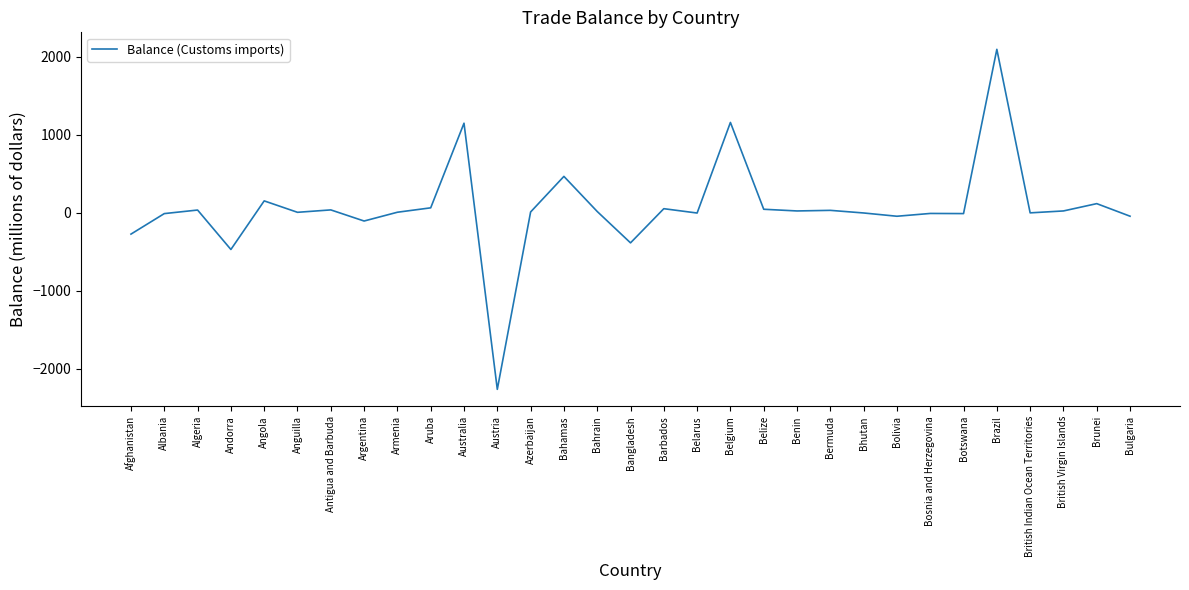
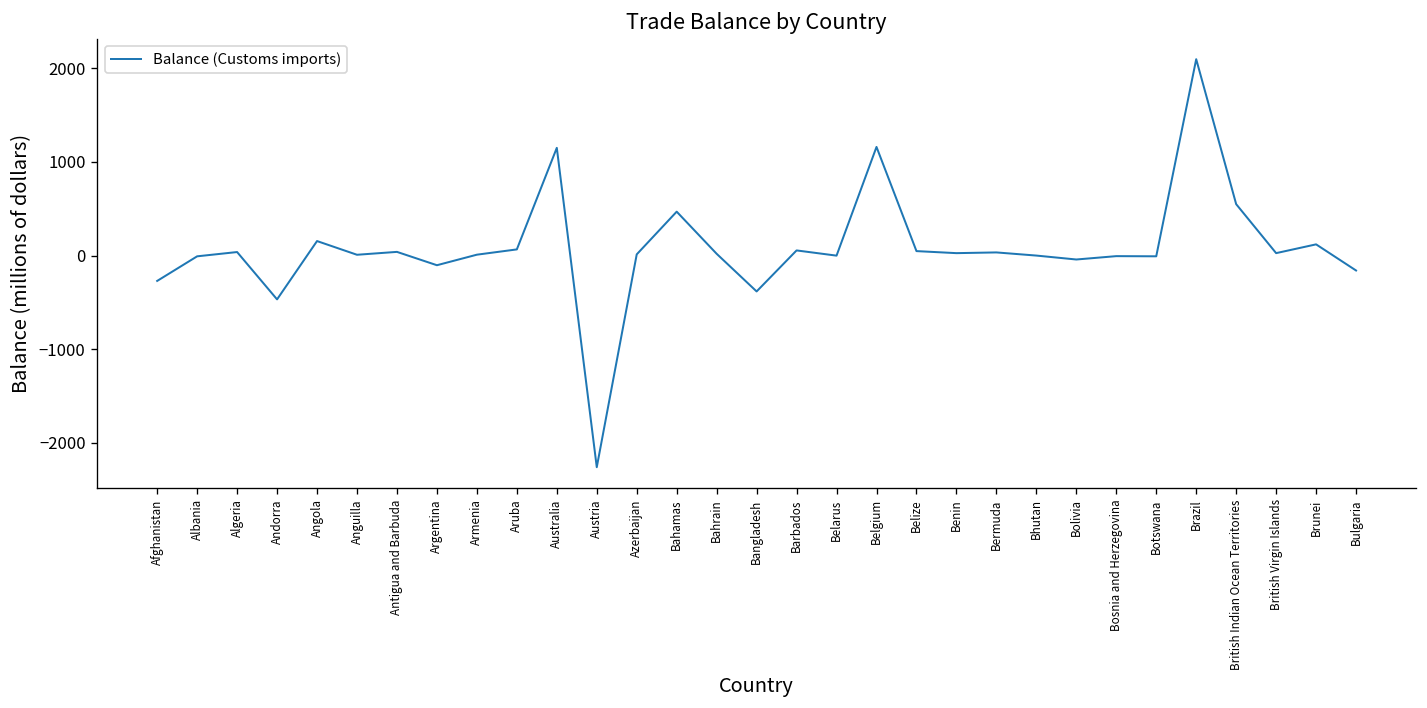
  {
    "Afghanistan": -300,
    "Albania": 0,
    "Algeria": 0,
    "Andorra": -500,
    "Angola": 200,
    "Anguilla": 0,
    "Antigua and Barbuda": 0,
    "Argentina": -100,
    "Armenia": 0,
    "Aruba": 100,
    "Australia": 1200,
    "Austria": -2300,
    "Azerbaijan": 0,
    "Bahamas": 500,
    "Bahrain": 0,
    "Bangladesh": -400,
    "Barbados": 100,
    "Belarus": 0,
    "Belgium": 1200,
    "Belize": 0,
    "Benin": 0,
    "Bermuda": 0,
    "Bhutan": 0,
    "Bolivia": 0,
    "Bosnia and Herzegovina": 0,
    "Botswana": 0,
    "Brazil": 2100,
-   "British Indian Ocean Territories": 0,
+   "British Indian Ocean Territories": 500,
    "British Virgin Islands": 0,
    "Brunei": 100,
-   "Bulgaria": 0
+   "Bulgaria": -200
  }
